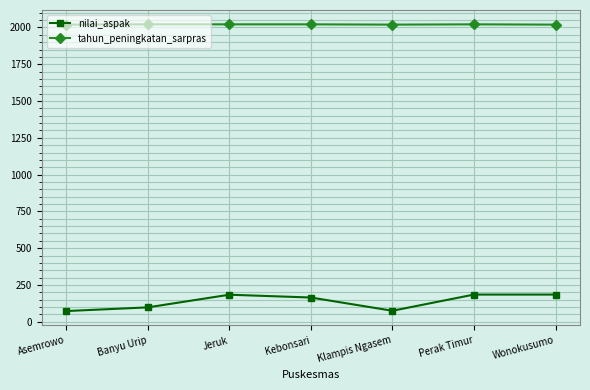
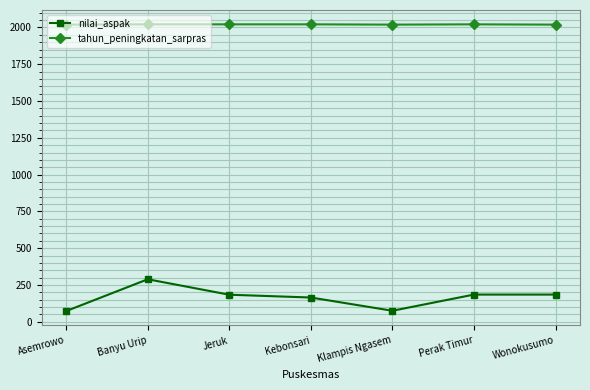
  {
    "nilai_aspak": {
      "Asemrowo": 70,
-     "Banyu Urip": 100,
+     "Banyu Urip": 290,
      "Jeruk": 180,
      "Kebonsari": 170,
      "Klampis Ngasem": 80,
      "Perak Timur": 190,
      "Wonokusumo": 190
    },
    "tahun_peningkatan_sarpras": {
      "Jeruk": 2020,
      "Kebonsari": 2020,
      "Klampis Ngasem": 2020,
      "Perak Timur": 2020,
      "Wonokusumo": 2020
    }
  }
